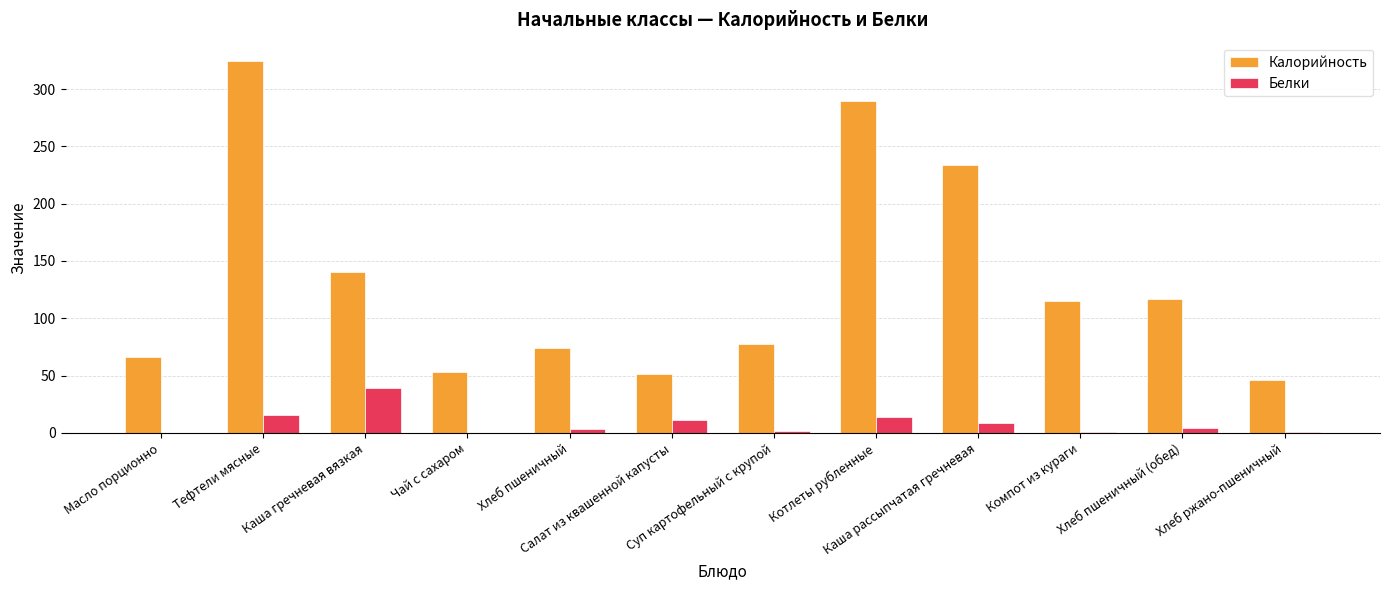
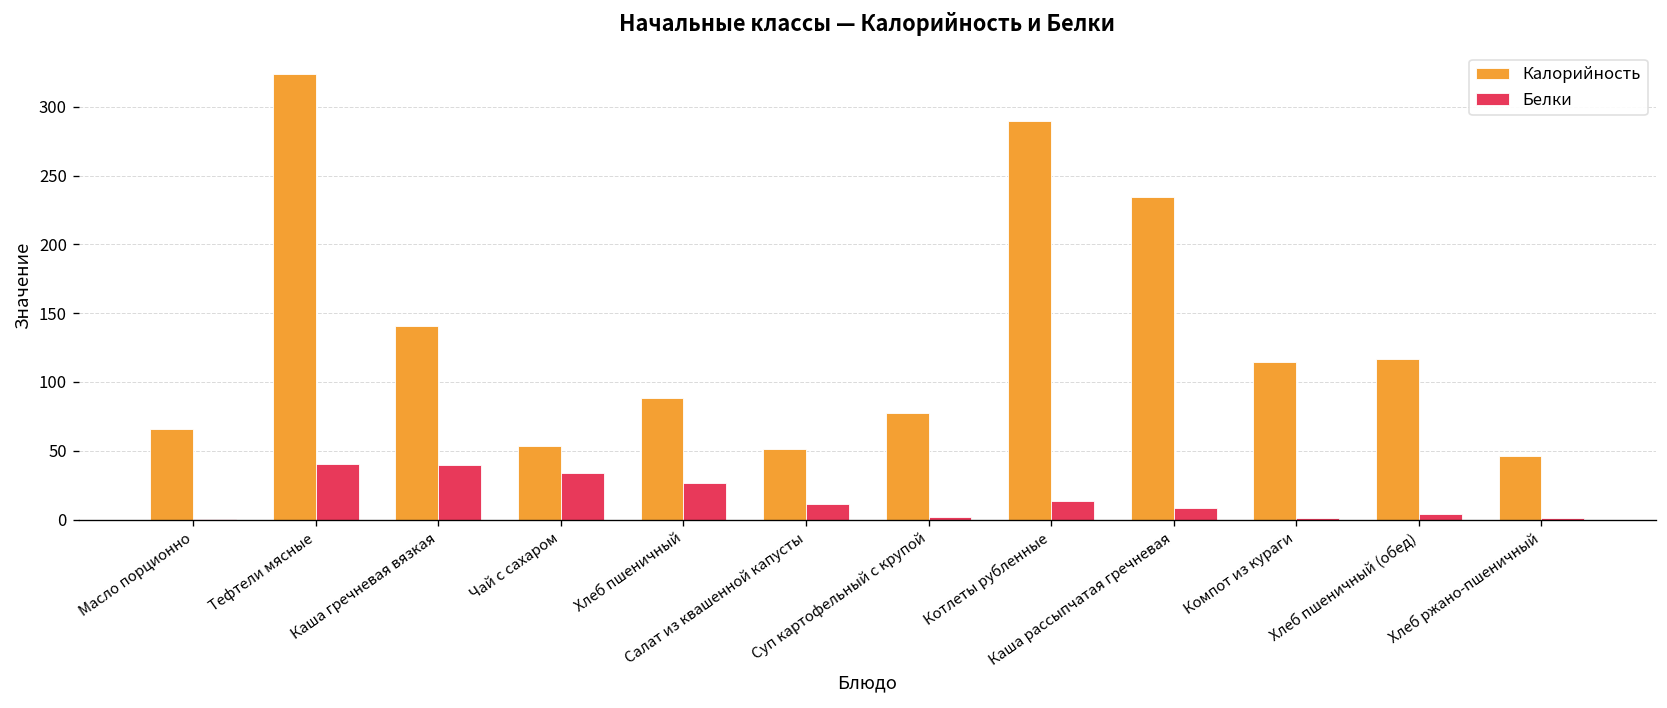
  {
    "Калорийность": {
      "Масло порционно": 66,
      "Тефтели мясные": 324,
      "Каша гречневая вязкая": 140,
      "Чай с сахаром": 53,
-     "Хлеб пшеничный": 74,
+     "Хлеб пшеничный": 88,
      "Салат из квашенной капусты": 51,
      "Суп картофельный с крупой": 77,
      "Котлеты рубленные": 290,
      "Каша рассыпчатая гречневая": 234,
      "Компот из кураги": 115,
      "Хлеб пшеничный (обед)": 117,
      "Хлеб ржано-пшеничный": 46
    },
    "Белки": {
-     "Тефтели мясные": 16,
+     "Тефтели мясные": 40,
      "Каша гречневая вязкая": 39,
-     "Чай с сахаром": 0,
-     "Хлеб пшеничный": 3,
+     "Чай с сахаром": 34,
+     "Хлеб пшеничный": 26,
      "Салат из квашенной капусты": 11,
      "Котлеты рубленные": 14,
      "Каша рассыпчатая гречневая": 9,
      "Хлеб пшеничный (обед)": 4
    }
  }
